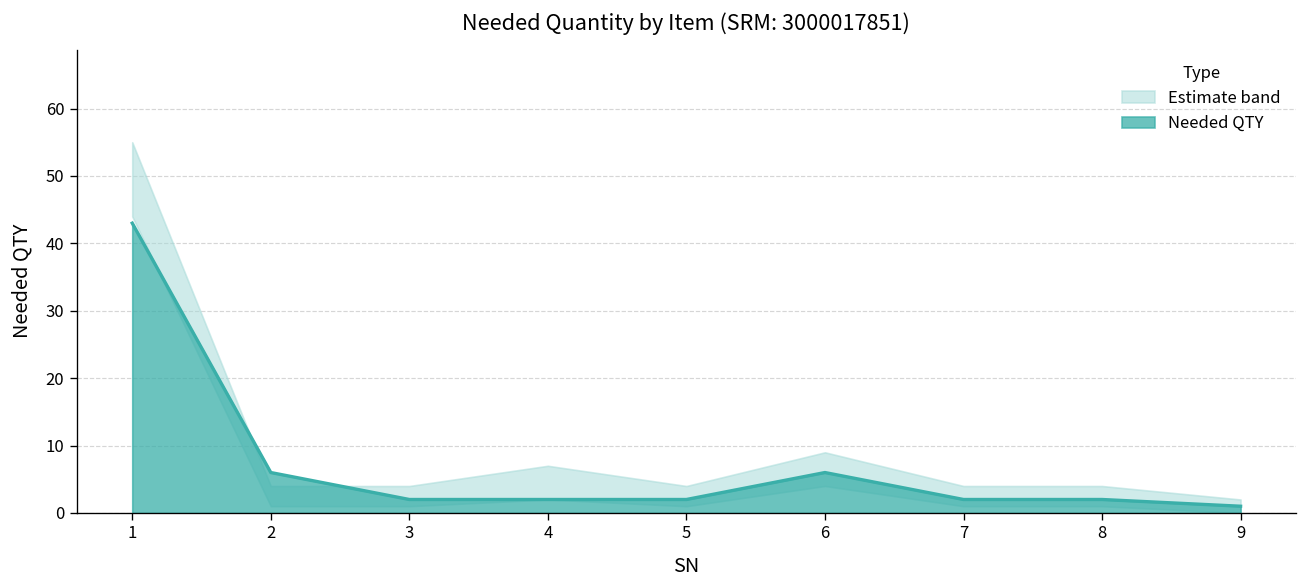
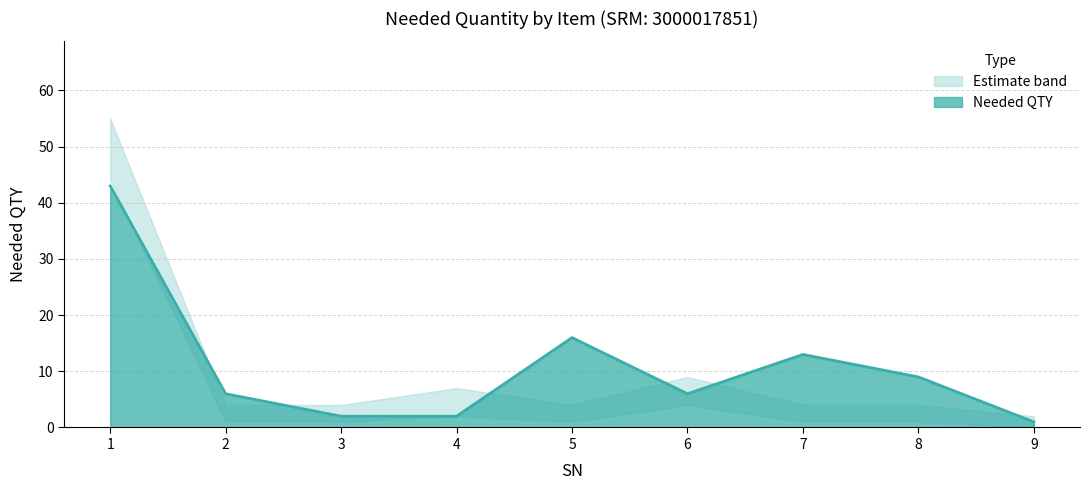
  {
    "Needed QTY": {
      "1": 43,
      "2": 6,
      "3": 2,
      "4": 2,
-     "5": 2,
+     "5": 16,
      "6": 6,
-     "7": 2,
-     "8": 2,
+     "7": 13,
+     "8": 9,
      "9": 1
    }
  }
